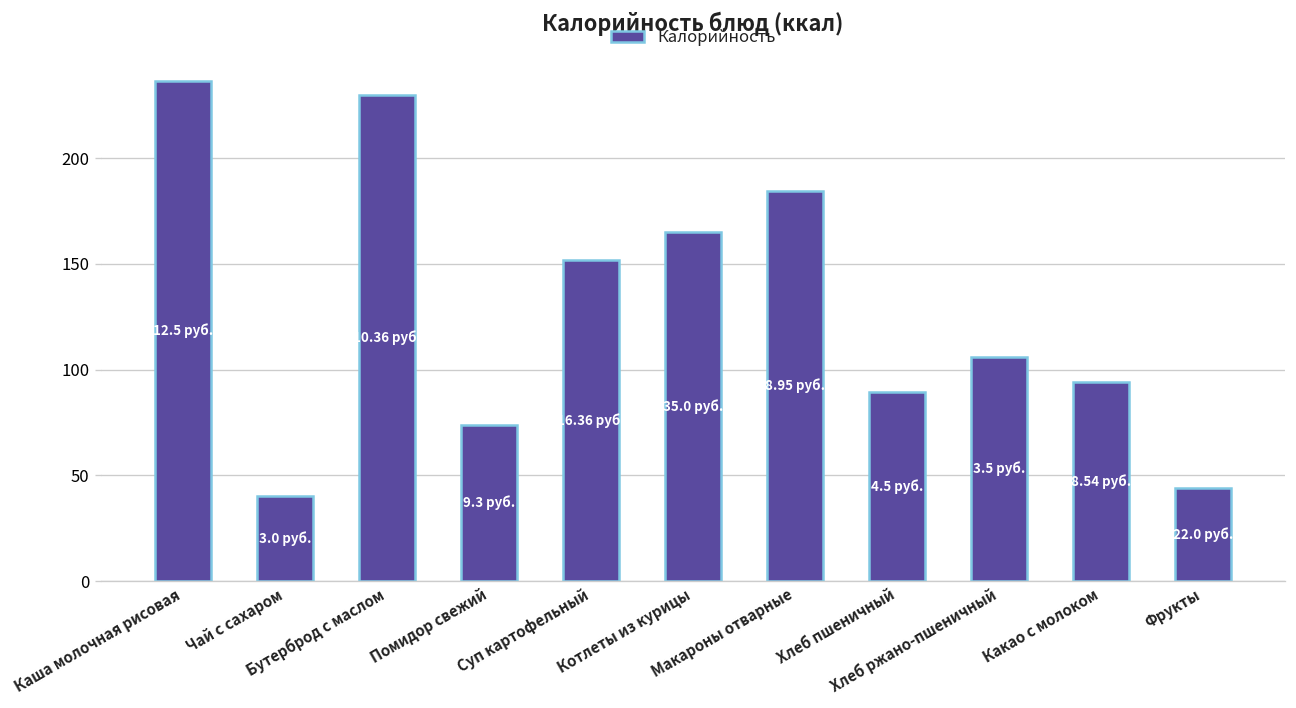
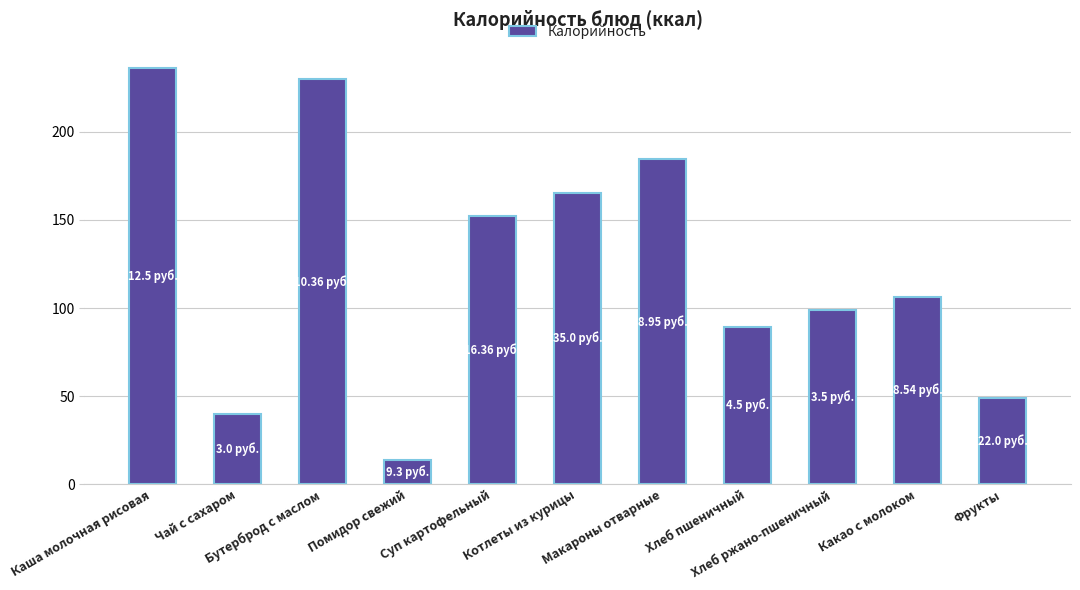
  {
-   "Помидор свежий": 74,
-   "Хлеб ржано-пшеничный": 106,
-   "Какао с молоком": 94,
-   "Фрукты": 44
+   "Помидор свежий": 14,
+   "Хлеб ржано-пшеничный": 99,
+   "Какао с молоком": 106,
+   "Фрукты": 49
  }
